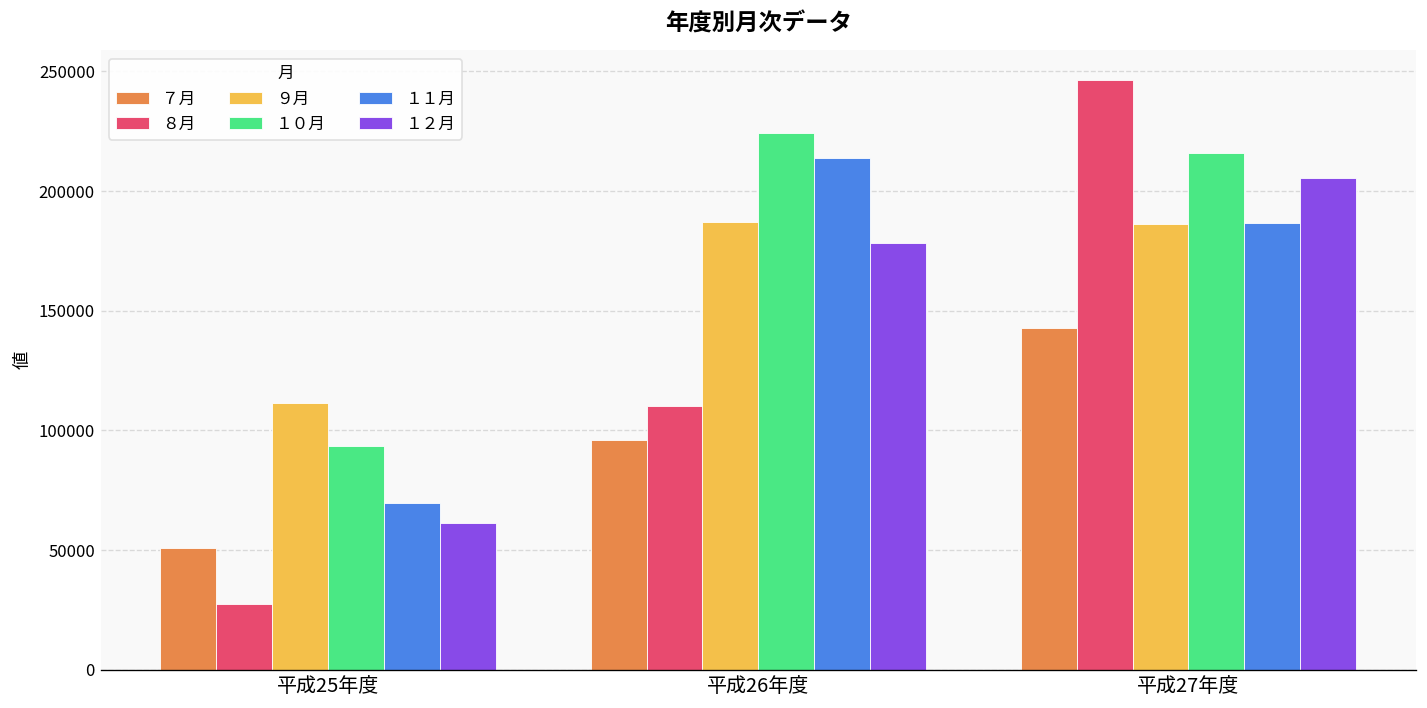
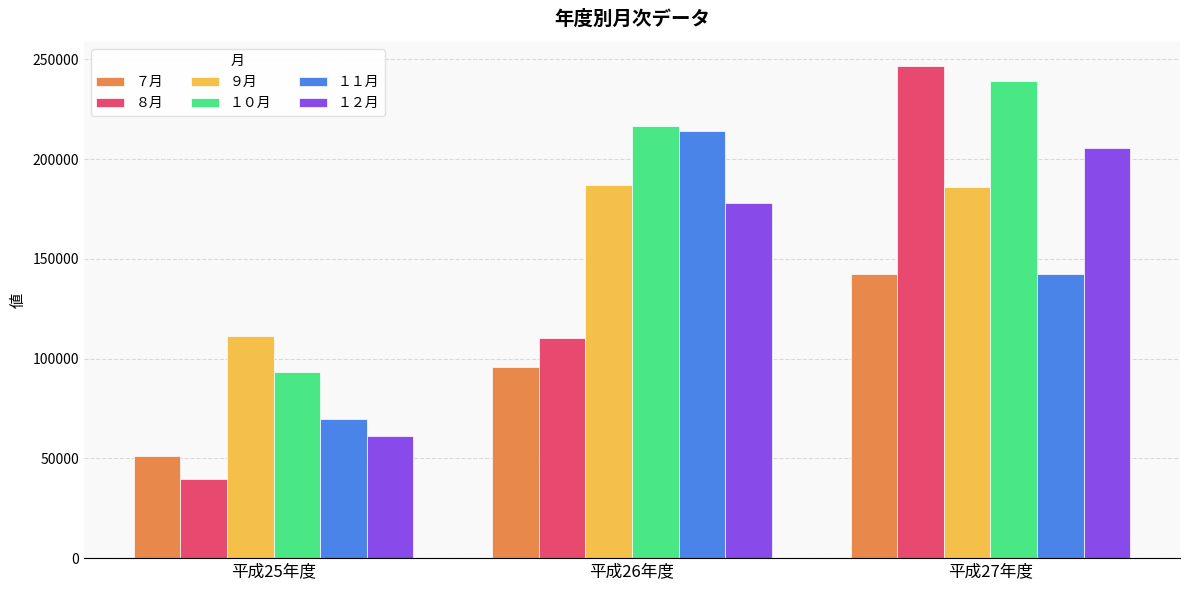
  {
    "８月": {
-     "平成25年度": 28000,
+     "平成25年度": 40000,
      "平成26年度": 110000,
      "平成27年度": 246000
    },
    "１０月": {
      "平成25年度": 93000,
-     "平成26年度": 224000,
-     "平成27年度": 216000
+     "平成26年度": 217000,
+     "平成27年度": 239000
    },
    "１１月": {
      "平成25年度": 70000,
      "平成26年度": 214000,
-     "平成27年度": 187000
+     "平成27年度": 142000
    },
    "１２月": {
      "平成25年度": 61000,
      "平成26年度": 178000,
      "平成27年度": 206000
    }
  }
